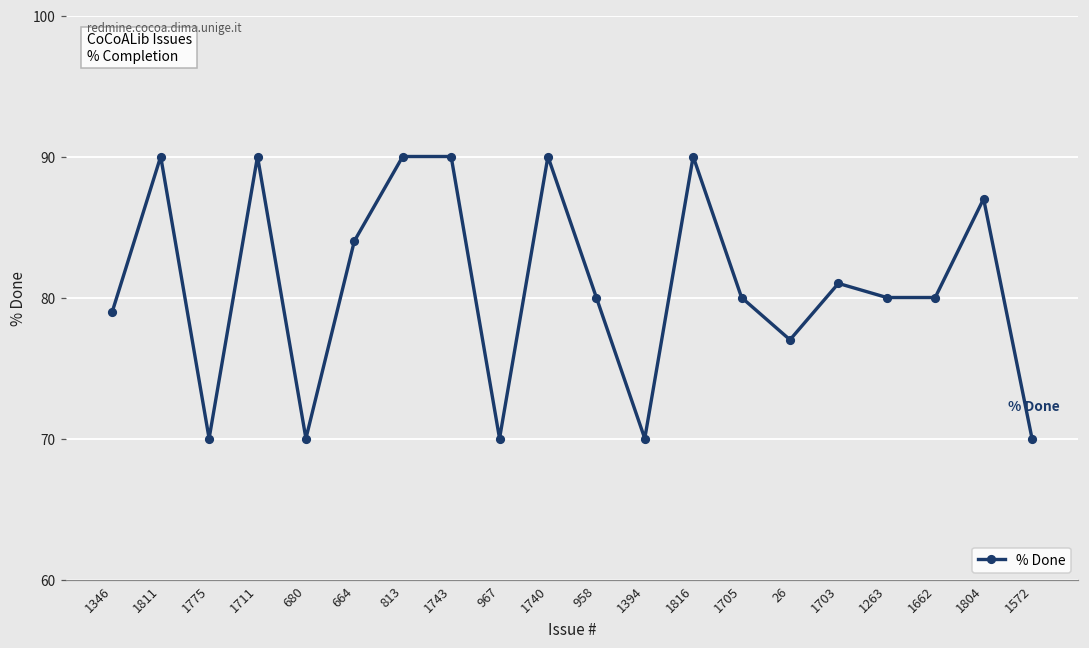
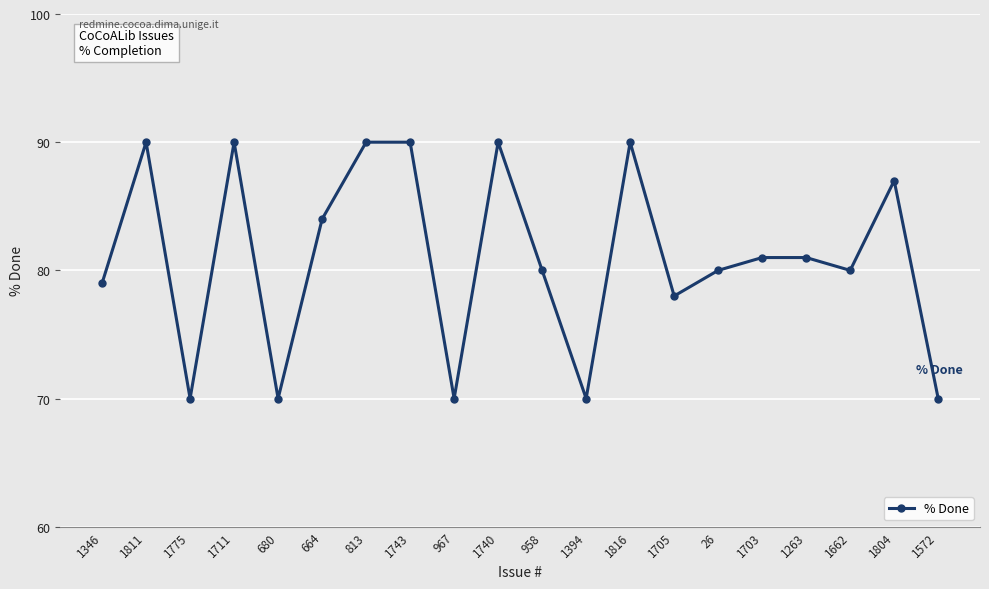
  {
    "1346": 79,
    "1811": 90,
    "1775": 70,
    "1711": 90,
    "680": 70,
    "664": 84,
    "813": 90,
    "1743": 90,
    "967": 70,
    "1740": 90,
    "958": 80,
    "1394": 70,
    "1816": 90,
-   "1705": 80,
-   "26": 77,
+   "1705": 78,
+   "26": 80,
    "1703": 81,
-   "1263": 80,
+   "1263": 81,
    "1662": 80,
    "1804": 87,
    "1572": 70
  }
